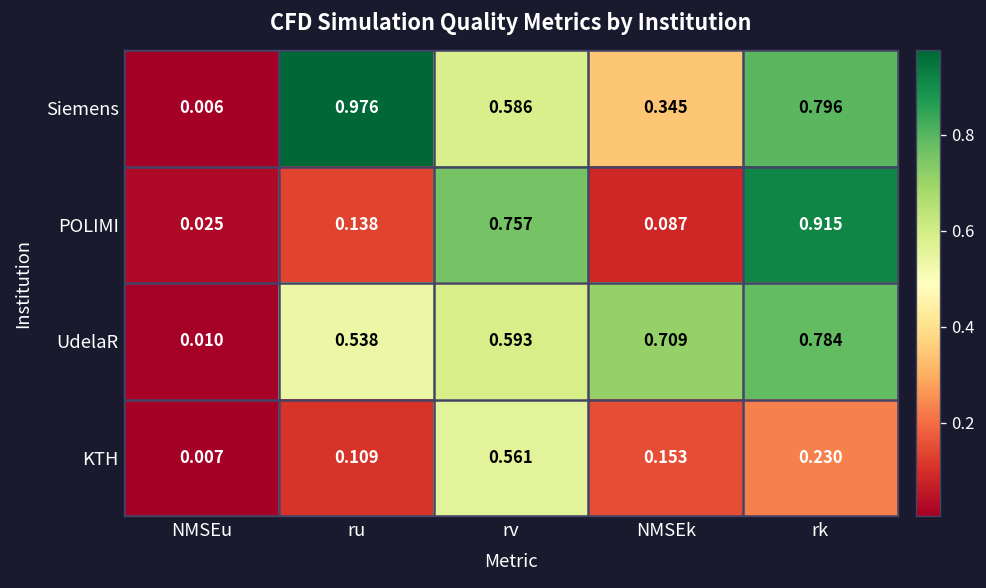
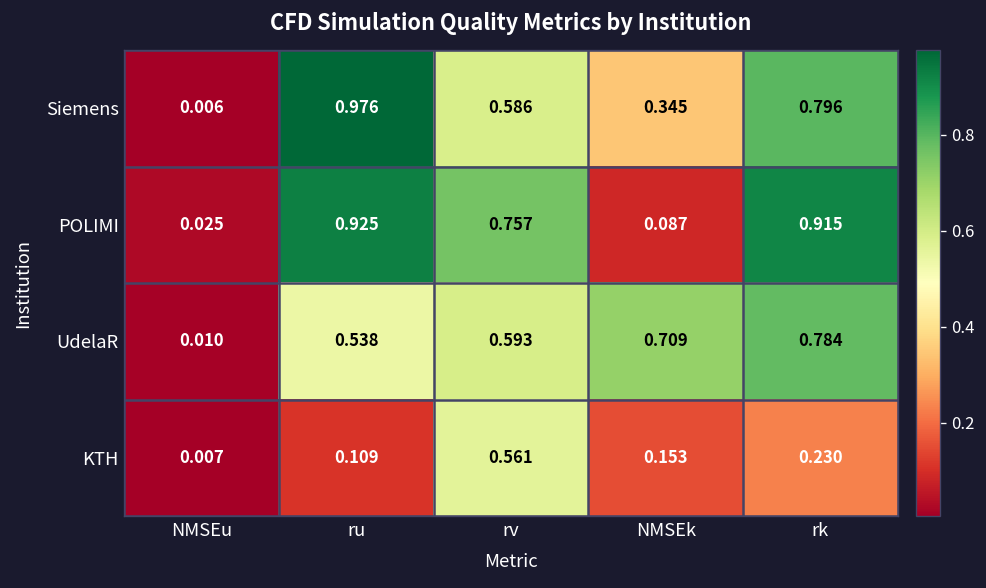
  {
    "Siemens": {
      "NMSEu": 0.006,
      "ru": 0.976,
      "rv": 0.586,
      "NMSEk": 0.345,
      "rk": 0.796
    },
    "POLIMI": {
      "NMSEu": 0.025,
-     "ru": 0.138,
+     "ru": 0.925,
      "rv": 0.757,
      "NMSEk": 0.087,
      "rk": 0.915
    },
    "UdelaR": {
      "NMSEu": 0.010,
      "ru": 0.538,
      "rv": 0.593,
      "NMSEk": 0.709,
      "rk": 0.784
    },
    "KTH": {
      "NMSEu": 0.007,
      "ru": 0.109,
      "rv": 0.561,
      "NMSEk": 0.153,
      "rk": 0.230
    }
  }
